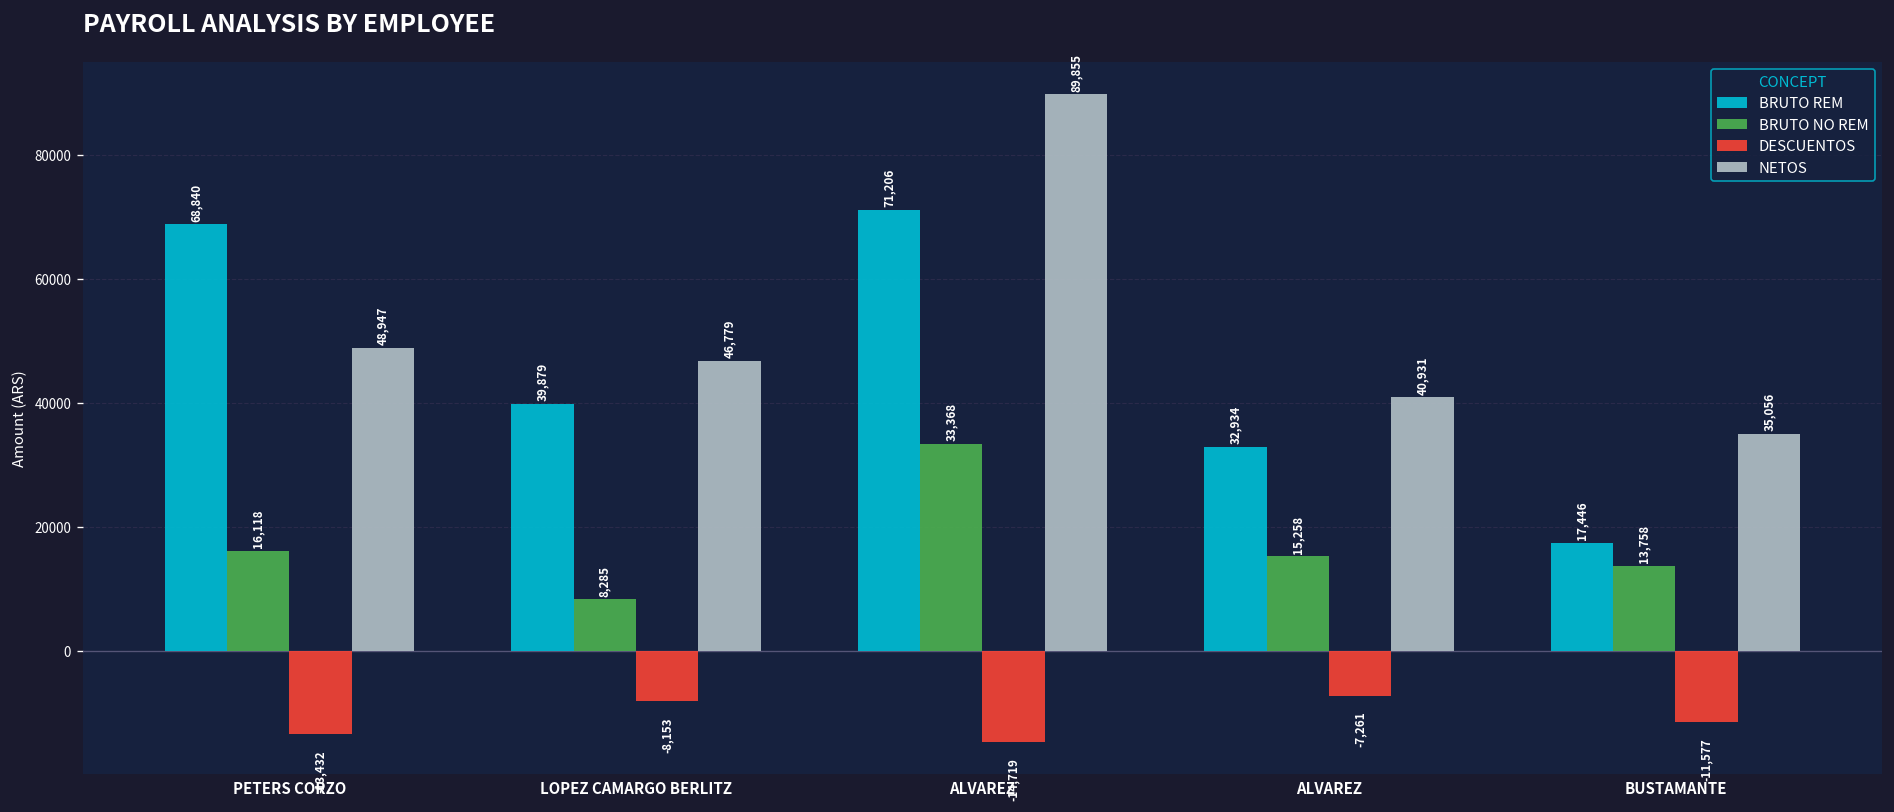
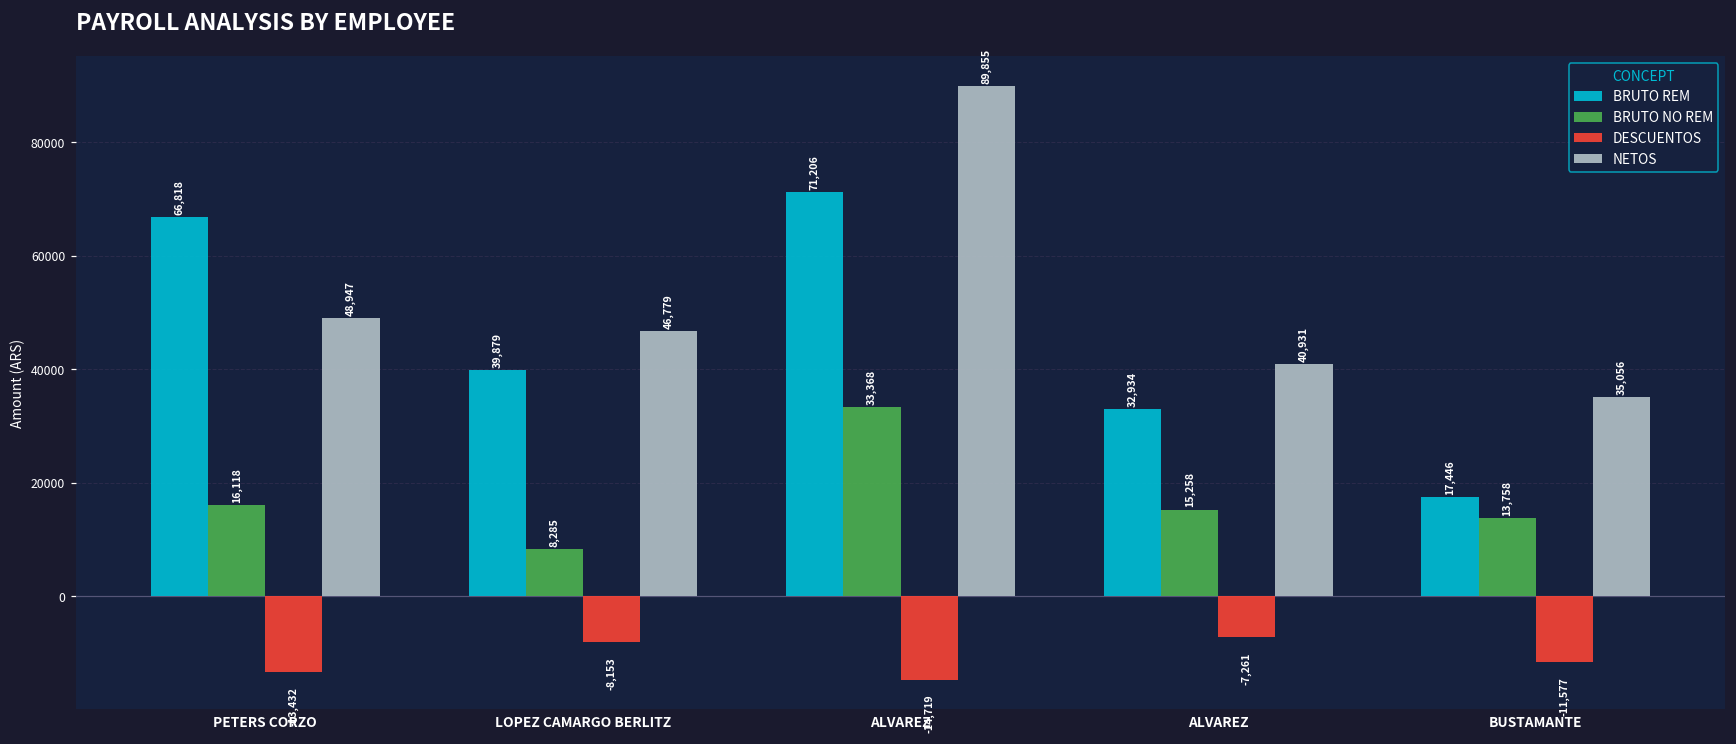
  {
    "BRUTO REM": {
-     "PETERS CORZO": "68,840",
+     "PETERS CORZO": "66,818",
      "LOPEZ CAMARGO BERLITZ": "39,879",
      "BUSTAMANTE": "17,446"
    },
    "BRUTO NO REM": {
      "PETERS CORZO": "16,118",
      "LOPEZ CAMARGO BERLITZ": "8,285",
      "BUSTAMANTE": "13,758"
    },
    "DESCUENTOS": {
      "PETERS CORZO": "-13,432",
      "LOPEZ CAMARGO BERLITZ": "-8,153",
      "BUSTAMANTE": "-11,577"
    },
    "NETOS": {
      "PETERS CORZO": "48,947",
      "LOPEZ CAMARGO BERLITZ": "46,779",
      "BUSTAMANTE": "35,056"
    }
  }
